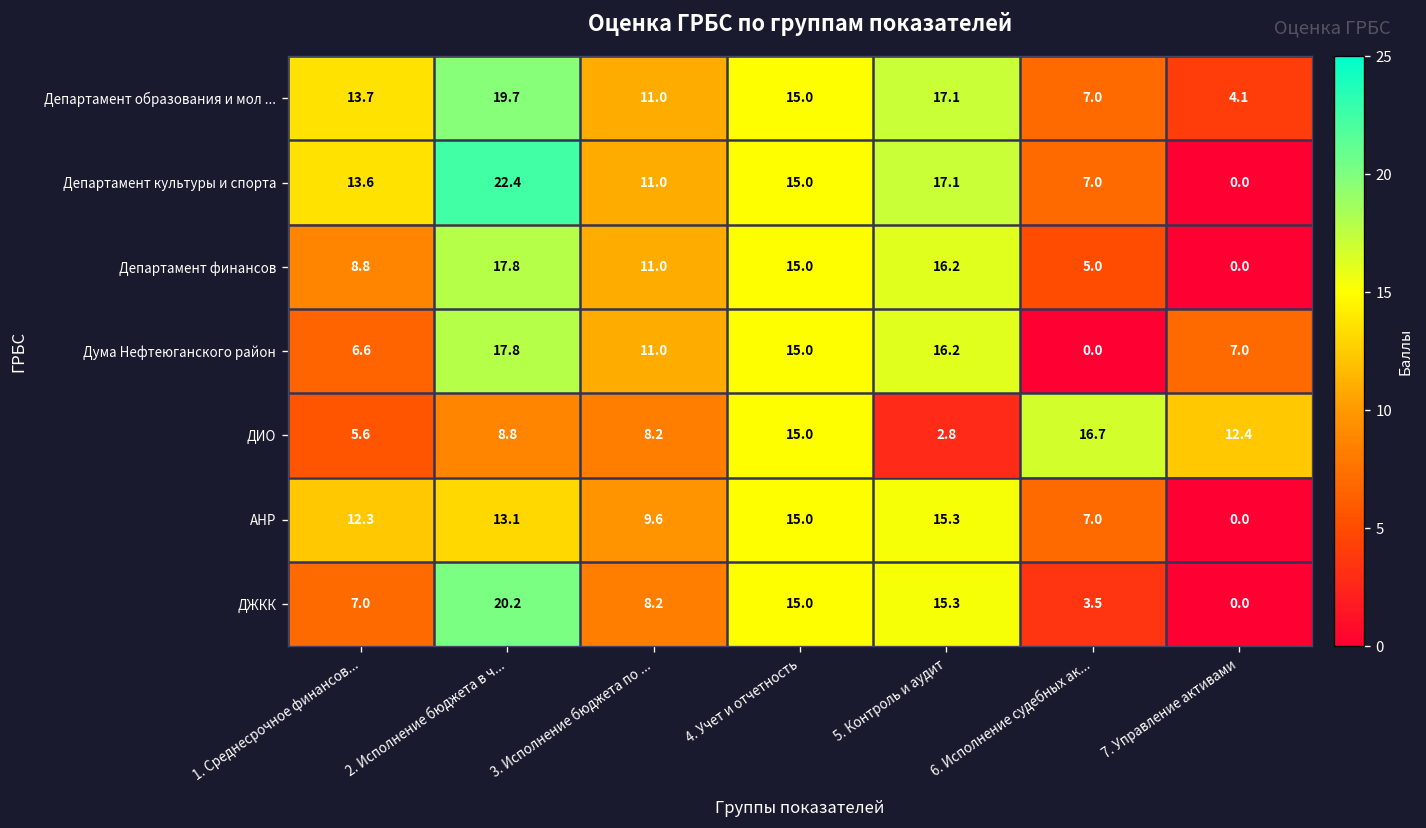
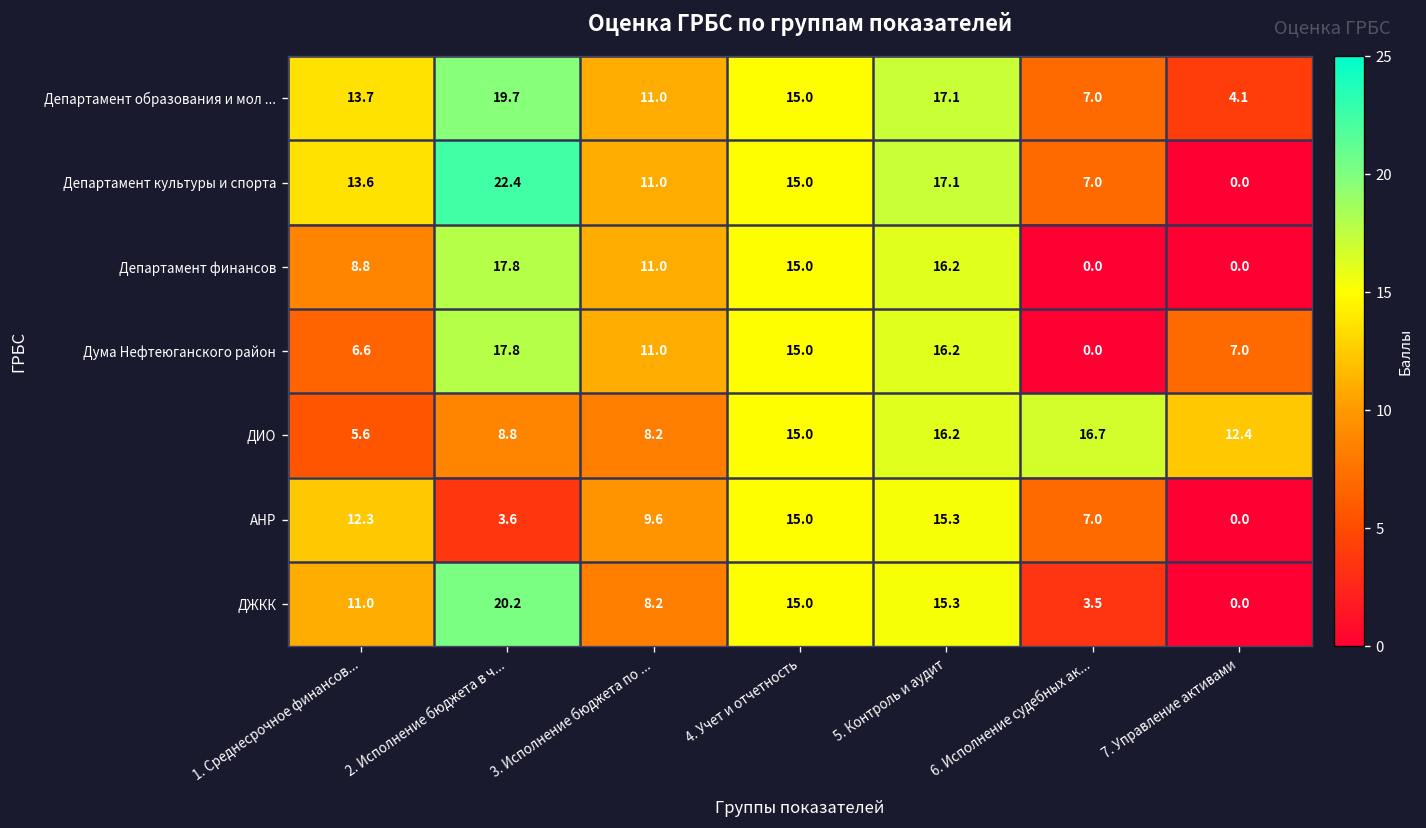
  {
    "Департамент образования и мол ...": {
      "1. Среднесрочное финансов...": 13.7,
      "2. Исполнение бюджета в ч...": 19.7,
      "3. Исполнение бюджета по ...": 11.0,
      "4. Учет и отчетность": 15.0,
      "5. Контроль и аудит": 17.1,
      "6. Исполнение судебных ак...": 7.0,
      "7. Управление активами": 4.1
    },
    "Департамент культуры и спорта": {
      "1. Среднесрочное финансов...": 13.6,
      "2. Исполнение бюджета в ч...": 22.4,
      "3. Исполнение бюджета по ...": 11.0,
      "4. Учет и отчетность": 15.0,
      "5. Контроль и аудит": 17.1,
      "6. Исполнение судебных ак...": 7.0,
      "7. Управление активами": 0.0
    },
    "Департамент финансов": {
      "1. Среднесрочное финансов...": 8.8,
      "2. Исполнение бюджета в ч...": 17.8,
      "3. Исполнение бюджета по ...": 11.0,
      "4. Учет и отчетность": 15.0,
      "5. Контроль и аудит": 16.2,
-     "6. Исполнение судебных ак...": 5.0,
+     "6. Исполнение судебных ак...": 0.0,
      "7. Управление активами": 0.0
    },
    "Дума Нефтеюганского район": {
      "1. Среднесрочное финансов...": 6.6,
      "2. Исполнение бюджета в ч...": 17.8,
      "3. Исполнение бюджета по ...": 11.0,
      "4. Учет и отчетность": 15.0,
      "5. Контроль и аудит": 16.2,
      "6. Исполнение судебных ак...": 0.0,
      "7. Управление активами": 7.0
    },
    "ДИО": {
      "1. Среднесрочное финансов...": 5.6,
      "2. Исполнение бюджета в ч...": 8.8,
      "3. Исполнение бюджета по ...": 8.2,
      "4. Учет и отчетность": 15.0,
-     "5. Контроль и аудит": 2.8,
+     "5. Контроль и аудит": 16.2,
      "6. Исполнение судебных ак...": 16.7,
      "7. Управление активами": 12.4
    },
    "АНР": {
      "1. Среднесрочное финансов...": 12.3,
-     "2. Исполнение бюджета в ч...": 13.1,
+     "2. Исполнение бюджета в ч...": 3.6,
      "3. Исполнение бюджета по ...": 9.6,
      "4. Учет и отчетность": 15.0,
      "5. Контроль и аудит": 15.3,
      "6. Исполнение судебных ак...": 7.0,
      "7. Управление активами": 0.0
    },
    "ДЖКК": {
-     "1. Среднесрочное финансов...": 7.0,
+     "1. Среднесрочное финансов...": 11.0,
      "2. Исполнение бюджета в ч...": 20.2,
      "3. Исполнение бюджета по ...": 8.2,
      "4. Учет и отчетность": 15.0,
      "5. Контроль и аудит": 15.3,
      "6. Исполнение судебных ак...": 3.5,
      "7. Управление активами": 0.0
    }
  }
